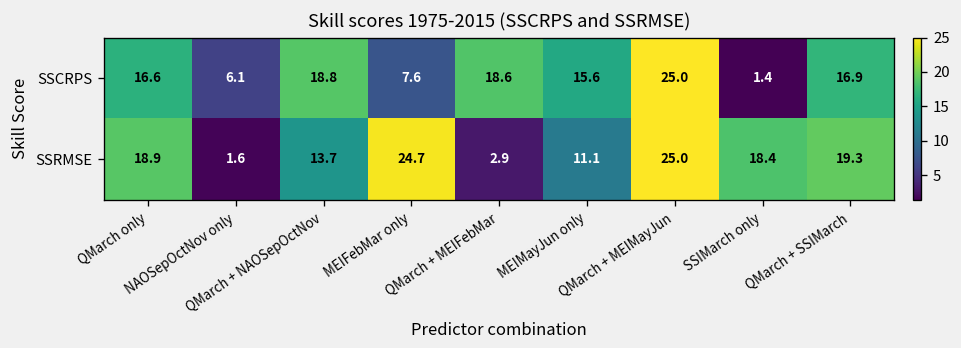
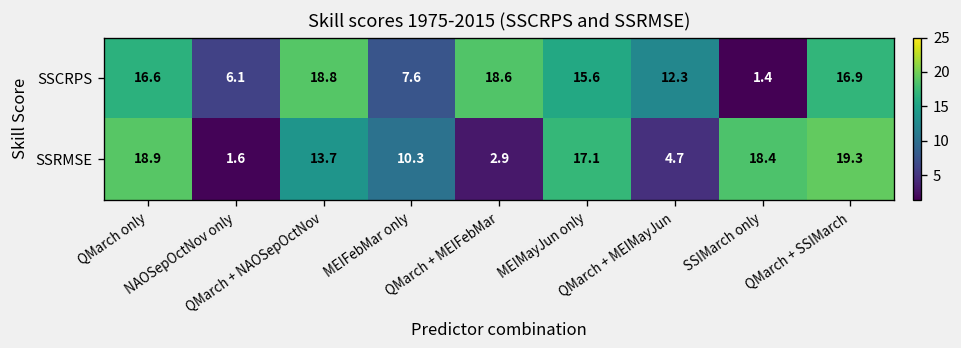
  {
    "SSCRPS": {
      "QMarch only": 16.6,
      "NAOSepOctNov only": 6.1,
      "QMarch + NAOSepOctNov": 18.8,
      "MEIFebMar only": 7.6,
      "QMarch + MEIFebMar": 18.6,
      "MEIMayJun only": 15.6,
-     "QMarch + MEIMayJun": 25.0,
+     "QMarch + MEIMayJun": 12.3,
      "SSIMarch only": 1.4,
      "QMarch + SSIMarch": 16.9
    },
    "SSRMSE": {
      "QMarch only": 18.9,
      "NAOSepOctNov only": 1.6,
      "QMarch + NAOSepOctNov": 13.7,
-     "MEIFebMar only": 24.7,
+     "MEIFebMar only": 10.3,
      "QMarch + MEIFebMar": 2.9,
-     "MEIMayJun only": 11.1,
-     "QMarch + MEIMayJun": 25.0,
+     "MEIMayJun only": 17.1,
+     "QMarch + MEIMayJun": 4.7,
      "SSIMarch only": 18.4,
      "QMarch + SSIMarch": 19.3
    }
  }
